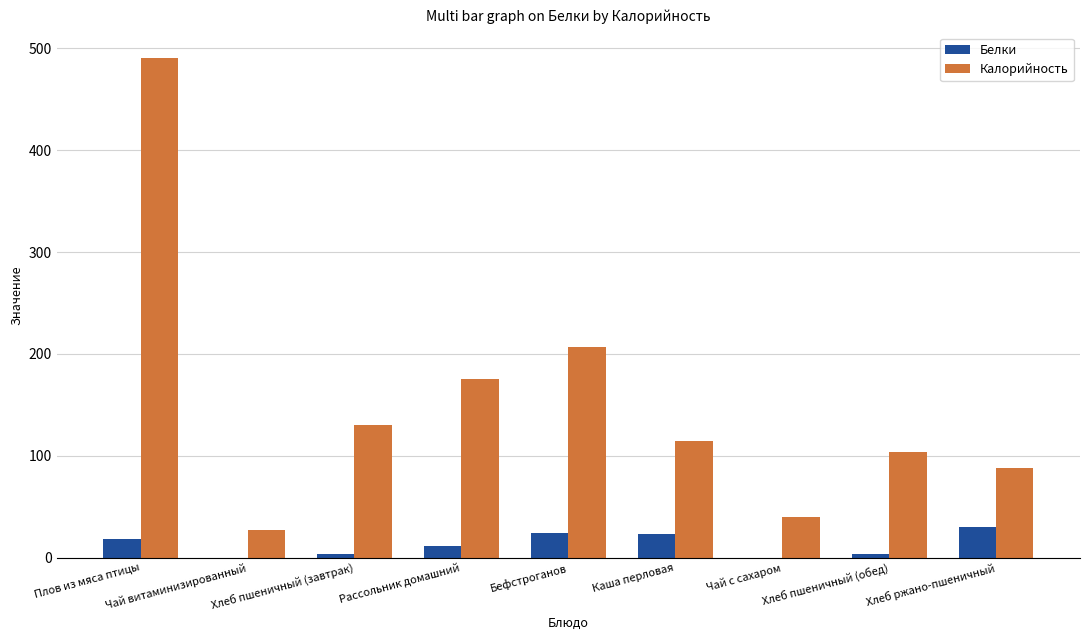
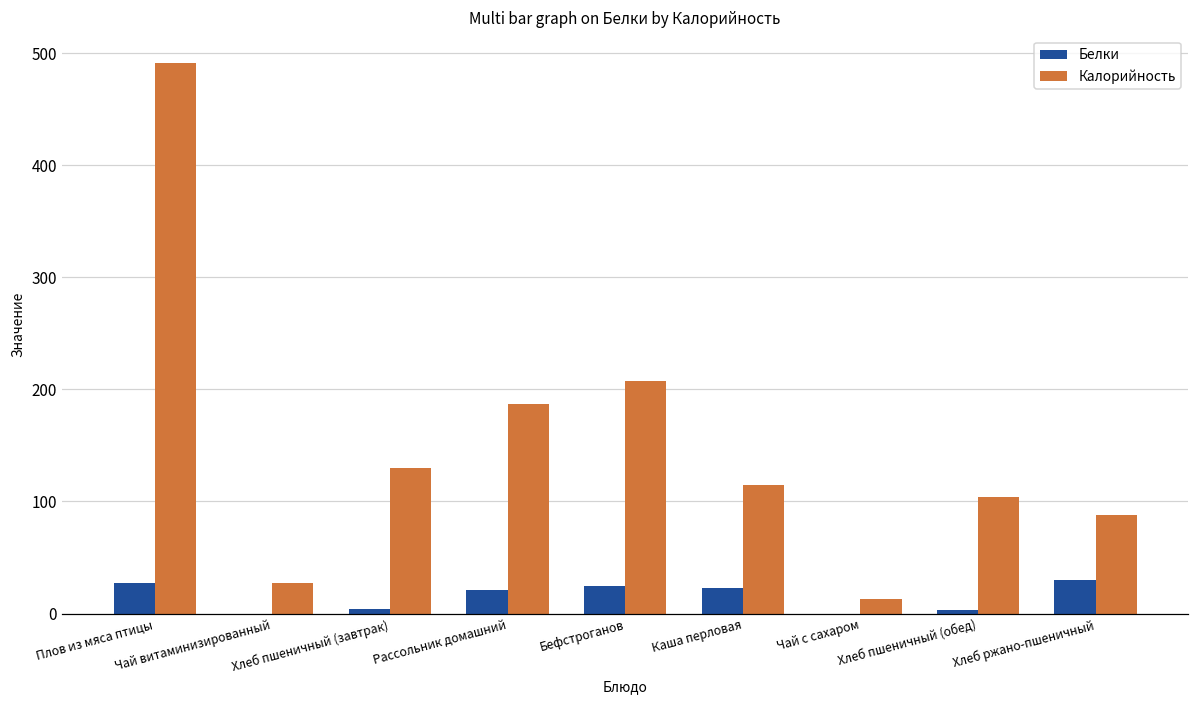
  {
    "Белки": {
-     "Плов из мяса птицы": 19,
+     "Плов из мяса птицы": 27,
      "Чай витаминизированный": 0,
      "Хлеб пшеничный (завтрак)": 4,
-     "Рассольник домашний": 12,
+     "Рассольник домашний": 21,
      "Бефстроганов": 25,
      "Каша перловая": 23,
      "Чай с сахаром": 0,
      "Хлеб пшеничный (обед)": 3,
      "Хлеб ржано-пшеничный": 30
    },
    "Калорийность": {
      "Плов из мяса птицы": 491,
      "Чай витаминизированный": 27,
      "Хлеб пшеничный (завтрак)": 130,
-     "Рассольник домашний": 176,
+     "Рассольник домашний": 187,
      "Бефстроганов": 207,
      "Каша перловая": 115,
-     "Чай с сахаром": 40,
+     "Чай с сахаром": 13,
      "Хлеб пшеничный (обед)": 104,
      "Хлеб ржано-пшеничный": 88
    }
  }
